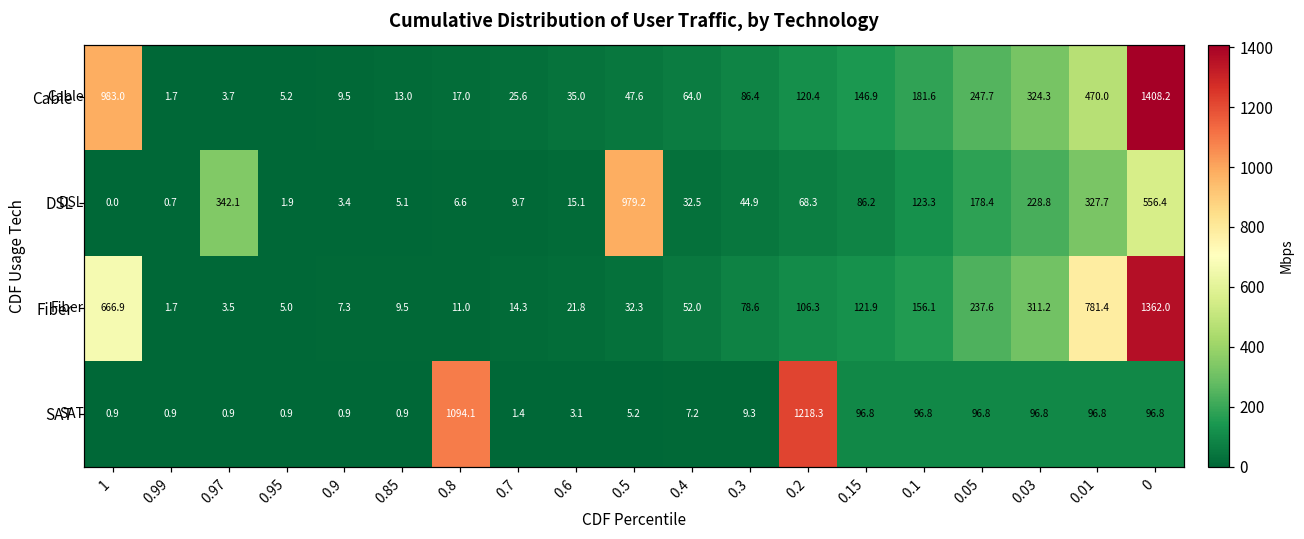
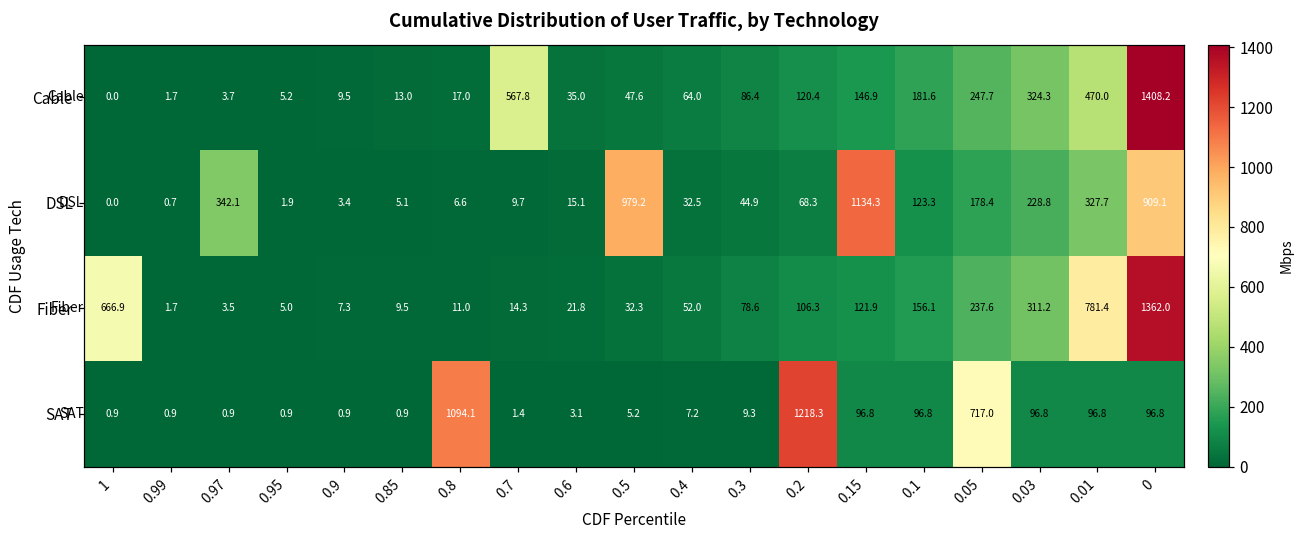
  {
    "Cable": {
-     "1": 983.0,
+     "1": 0.0,
      "0.99": 1.7,
      "0.97": 3.7,
      "0.95": 5.2,
      "0.9": 9.5,
      "0.85": 13.0,
      "0.8": 17.0,
-     "0.7": 25.6,
+     "0.7": 567.8,
      "0.6": 35.0,
      "0.5": 47.6,
      "0.4": 64.0,
      "0.3": 86.4,
      "0.2": 120.4,
      "0.15": 146.9,
      "0.1": 181.6,
      "0.05": 247.7,
      "0.03": 324.3,
      "0.01": 470.0,
      "0": 1408.2
    },
    "DSL": {
      "1": 0.0,
      "0.99": 0.7,
      "0.97": 342.1,
      "0.95": 1.9,
      "0.9": 3.4,
      "0.85": 5.1,
      "0.8": 6.6,
      "0.7": 9.7,
      "0.6": 15.1,
      "0.5": 979.2,
      "0.4": 32.5,
      "0.3": 44.9,
      "0.2": 68.3,
-     "0.15": 86.2,
+     "0.15": 1134.3,
      "0.1": 123.3,
      "0.05": 178.4,
      "0.03": 228.8,
      "0.01": 327.7,
-     "0": 556.4
+     "0": 909.1
    },
    "Fiber": {
      "1": 666.9,
      "0.99": 1.7,
      "0.97": 3.5,
      "0.95": 5.0,
      "0.9": 7.3,
      "0.85": 9.5,
      "0.8": 11.0,
      "0.7": 14.3,
      "0.6": 21.8,
      "0.5": 32.3,
      "0.4": 52.0,
      "0.3": 78.6,
      "0.2": 106.3,
      "0.15": 121.9,
      "0.1": 156.1,
      "0.05": 237.6,
      "0.03": 311.2,
      "0.01": 781.4,
      "0": 1362.0
    },
    "SAT": {
      "1": 0.9,
      "0.99": 0.9,
      "0.97": 0.9,
      "0.95": 0.9,
      "0.9": 0.9,
      "0.85": 0.9,
      "0.8": 1094.1,
      "0.7": 1.4,
      "0.6": 3.1,
      "0.5": 5.2,
      "0.4": 7.2,
      "0.3": 9.3,
      "0.2": 1218.3,
      "0.15": 96.8,
      "0.1": 96.8,
-     "0.05": 96.8,
+     "0.05": 717.0,
      "0.03": 96.8,
      "0.01": 96.8,
      "0": 96.8
    }
  }
